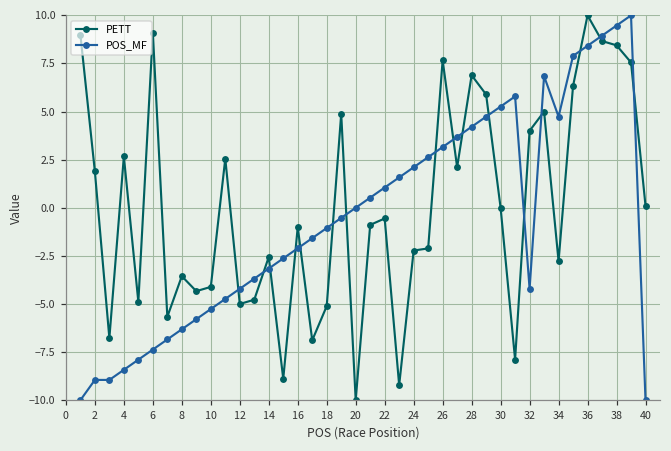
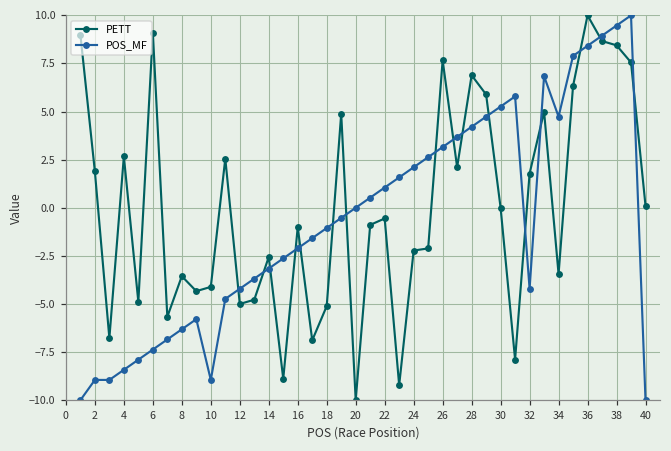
  {
    "PETT": {
      "2": 1.9,
      "4": 2.7,
      "6": 9.1,
      "8": -3.6,
      "10": -4.1,
      "12": -5.0,
      "14": -2.6,
      "16": -1.0,
      "18": -5.1,
      "20": -10.0,
      "22": -0.6,
      "24": -2.2,
      "26": 7.7,
      "28": 6.9,
      "30": 0.0,
-     "32": 4.0,
-     "34": -2.8,
+     "32": 1.8,
+     "34": -3.4,
      "36": 10.0,
      "38": 8.4,
      "40": 0.1
    },
    "POS_MF": {
      "2": -8.9,
      "4": -8.4,
      "6": -7.4,
      "8": -6.3,
-     "10": -5.3,
+     "10": -8.9,
      "12": -4.2,
      "14": -3.2,
      "16": -2.1,
      "18": -1.1,
      "20": 0.0,
      "22": 1.1,
      "24": 2.1,
      "26": 3.2,
      "28": 4.2,
      "30": 5.3,
      "32": -4.2,
      "34": 4.7,
      "36": 8.4,
      "38": 9.5,
      "40": -10.0
    }
  }
